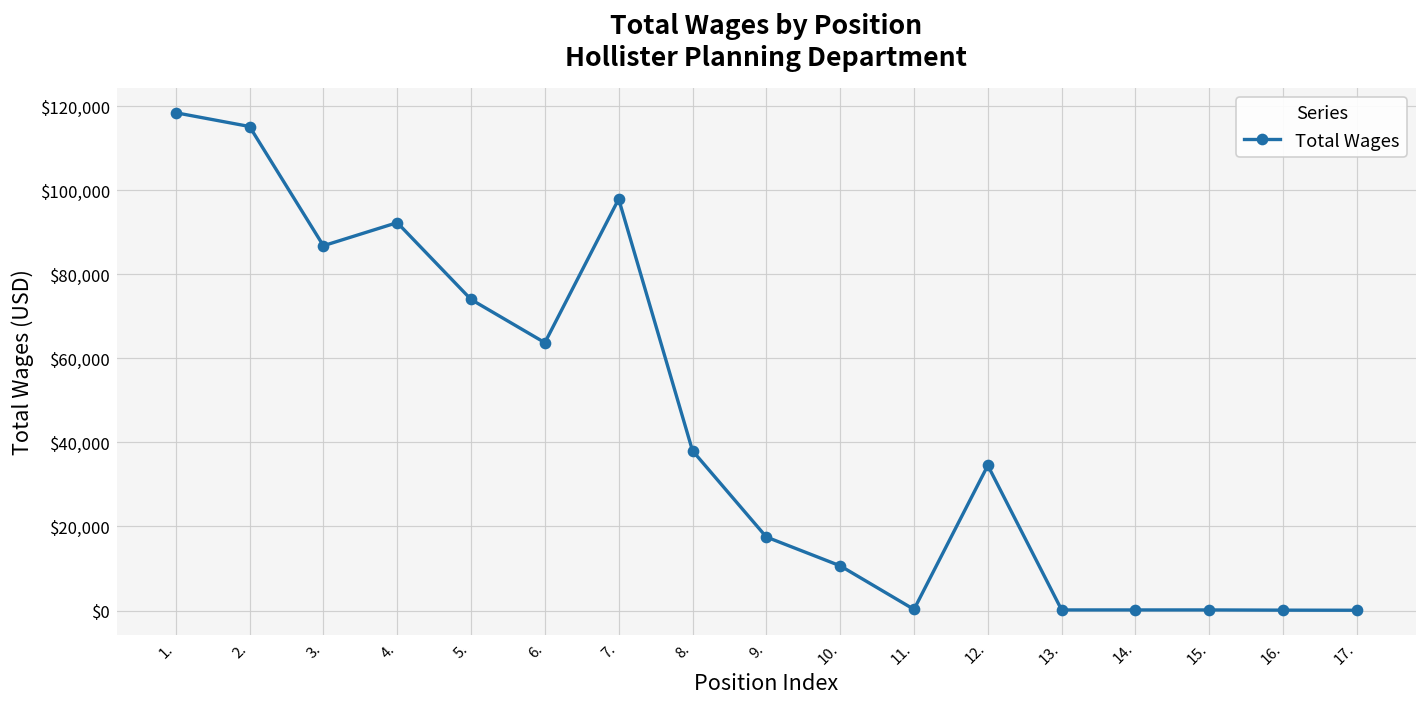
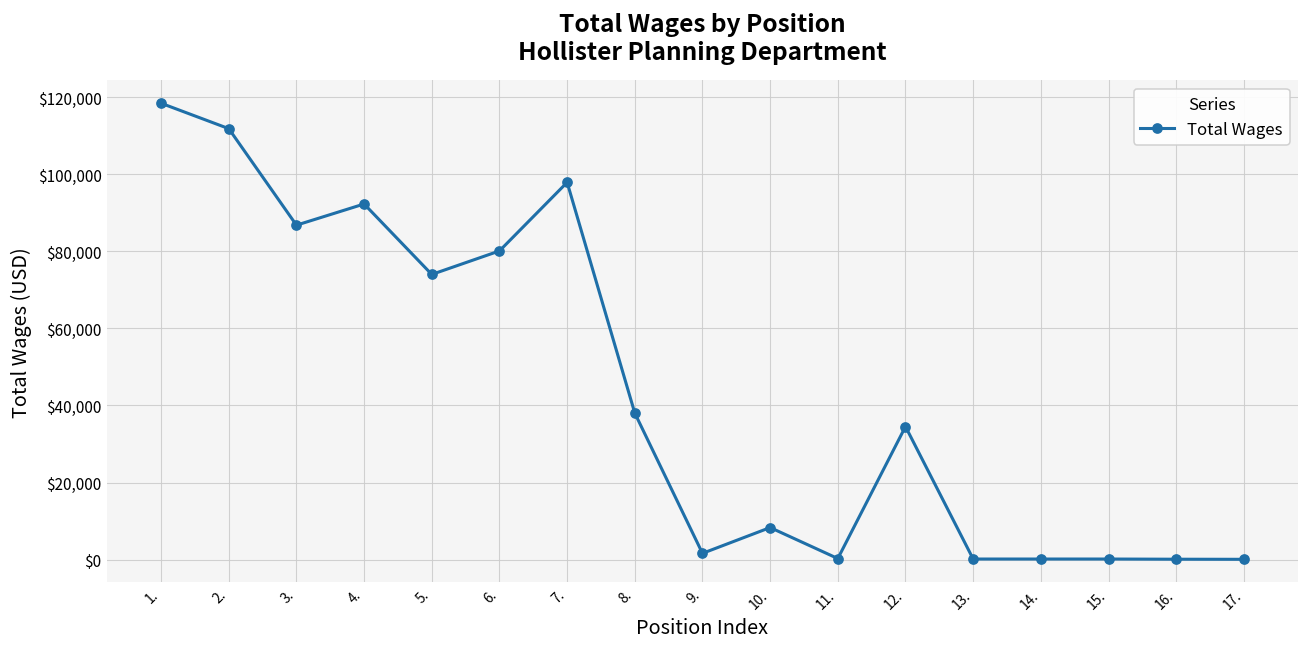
  {
    "1.": "$118,000",
-   "2.": "$115,000",
+   "2.": "$112,000",
    "3.": "$87,000",
    "4.": "$92,000",
    "5.": "$74,000",
-   "6.": "$64,000",
+   "6.": "$80,000",
    "7.": "$98,000",
    "8.": "$38,000",
-   "9.": "$18,000",
-   "10.": "$11,000",
+   "9.": "$2,000",
+   "10.": "$8,000",
    "11.": "$0",
    "12.": "$35,000",
    "13.": "$0",
    "14.": "$0",
    "15.": "$0",
    "16.": "$0",
    "17.": "$0"
  }
